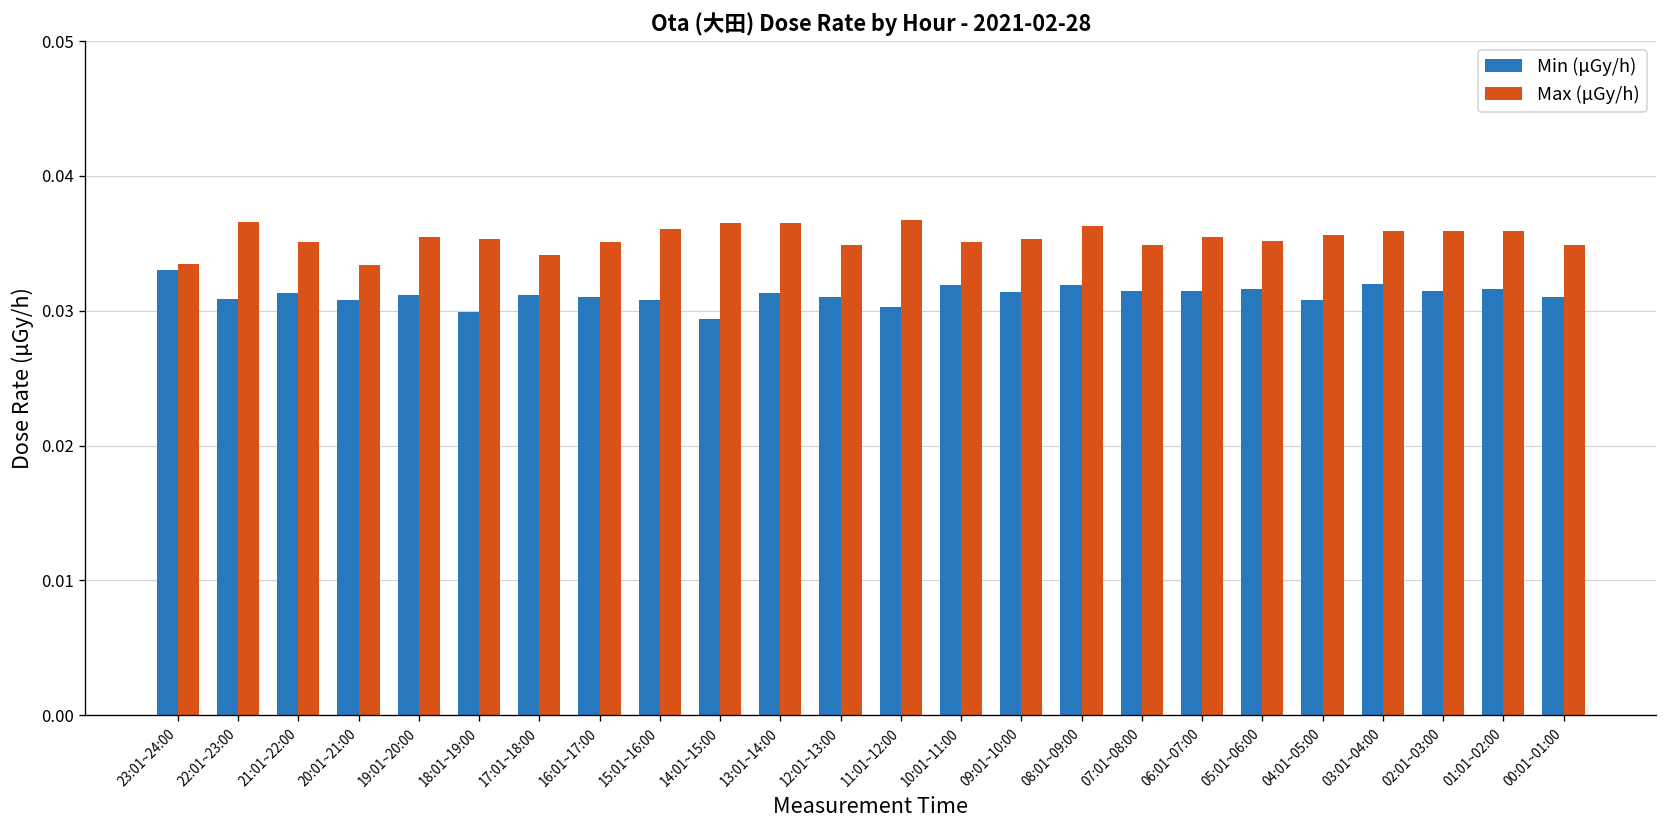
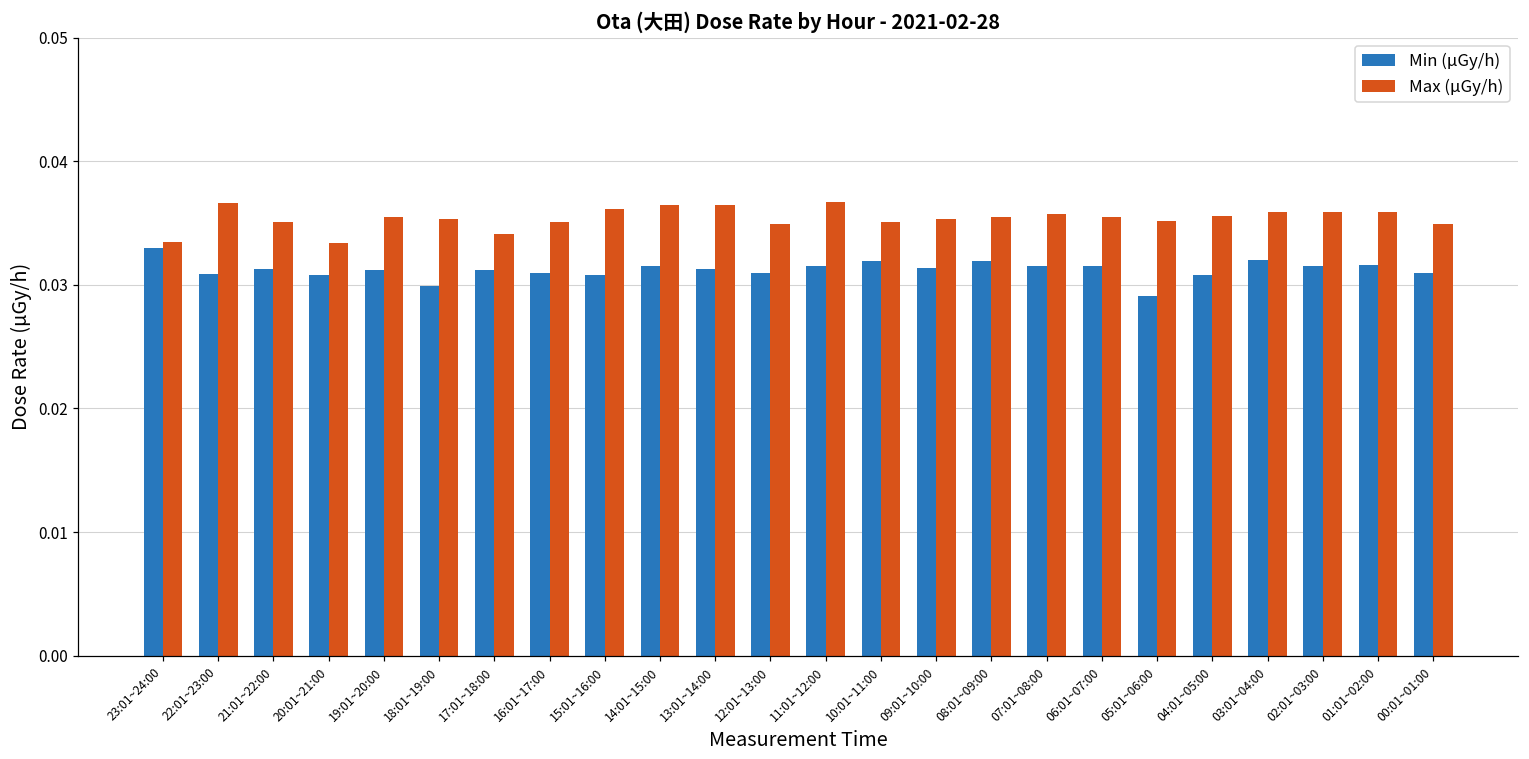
  {
    "Min (μGy/h)": {
      "23:01~24:00": 0.0330,
      "22:01~23:00": 0.0309,
      "21:01~22:00": 0.0313,
      "20:01~21:00": 0.0308,
      "19:01~20:00": 0.0312,
      "18:01~19:00": 0.0299,
      "17:01~18:00": 0.0312,
      "16:01~17:00": 0.0310,
      "15:01~16:00": 0.0308,
-     "14:01~15:00": 0.0294,
+     "14:01~15:00": 0.0315,
      "13:01~14:00": 0.0313,
      "12:01~13:00": 0.0310,
-     "11:01~12:00": 0.0303,
+     "11:01~12:00": 0.0315,
      "10:01~11:00": 0.0319,
      "09:01~10:00": 0.0314,
      "08:01~09:00": 0.0319,
      "07:01~08:00": 0.0315,
      "06:01~07:00": 0.0315,
-     "05:01~06:00": 0.0316,
+     "05:01~06:00": 0.0291,
      "04:01~05:00": 0.0308,
      "03:01~04:00": 0.0320,
      "02:01~03:00": 0.0315,
      "01:01~02:00": 0.0316,
      "00:01~01:00": 0.0310
    },
    "Max (μGy/h)": {
      "23:01~24:00": 0.0335,
      "22:01~23:00": 0.0366,
      "21:01~22:00": 0.0351,
      "20:01~21:00": 0.0334,
      "19:01~20:00": 0.0355,
      "18:01~19:00": 0.0353,
      "17:01~18:00": 0.0341,
      "16:01~17:00": 0.0351,
      "15:01~16:00": 0.0361,
      "14:01~15:00": 0.0365,
      "13:01~14:00": 0.0365,
      "12:01~13:00": 0.0349,
      "11:01~12:00": 0.0367,
      "10:01~11:00": 0.0351,
      "09:01~10:00": 0.0353,
-     "08:01~09:00": 0.0363,
-     "07:01~08:00": 0.0349,
+     "08:01~09:00": 0.0355,
+     "07:01~08:00": 0.0357,
      "06:01~07:00": 0.0355,
      "05:01~06:00": 0.0352,
      "04:01~05:00": 0.0356,
      "03:01~04:00": 0.0359,
      "02:01~03:00": 0.0359,
      "01:01~02:00": 0.0359,
      "00:01~01:00": 0.0349
    }
  }
